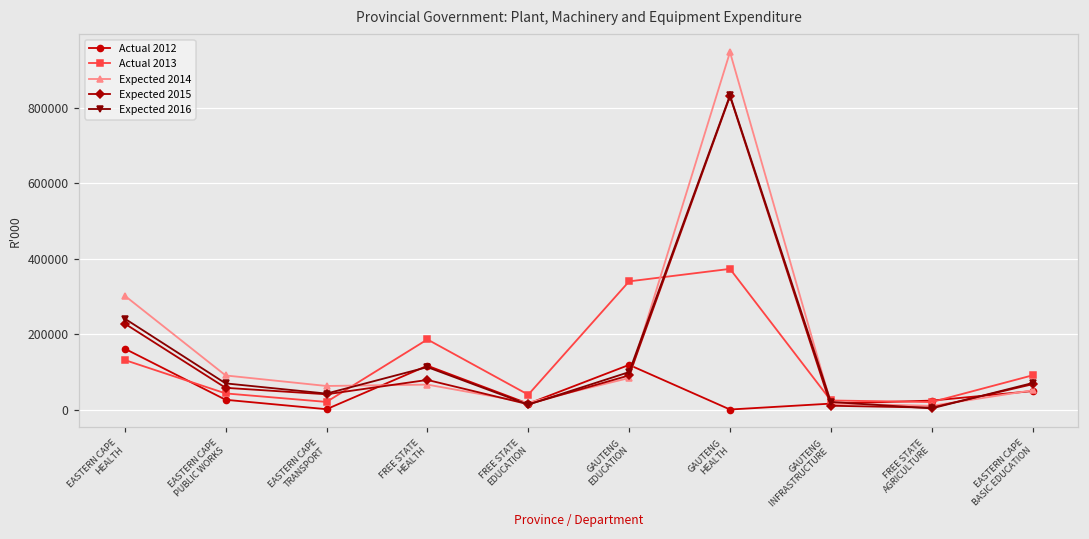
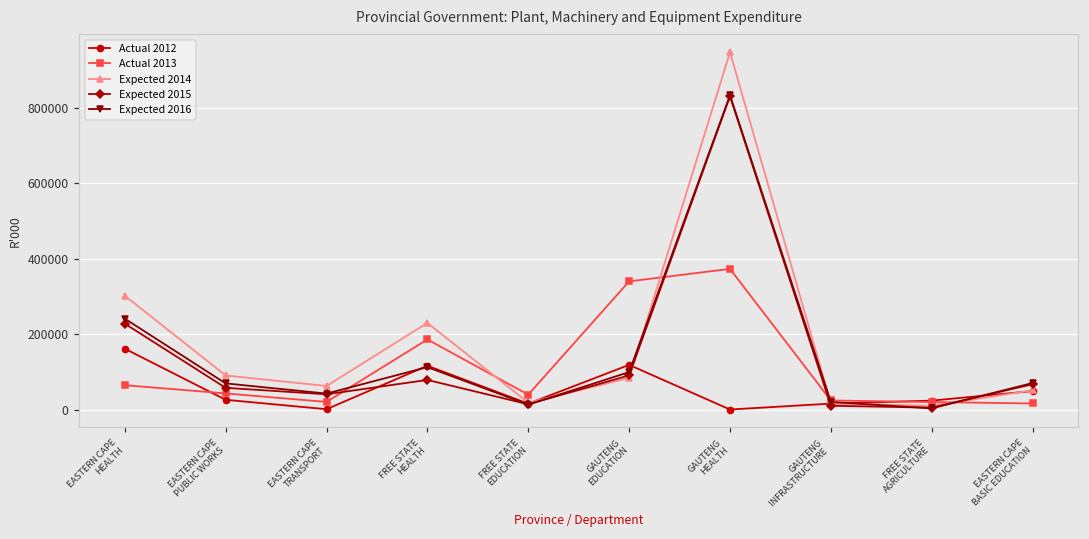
  {
    "Actual 2013": {
-     "EASTERN CAPE HEALTH": 130000,
+     "EASTERN CAPE HEALTH": 60000,
      "EASTERN CAPE PUBLIC WORKS": 40000,
      "EASTERN CAPE TRANSPORT": 20000,
      "FREE STATE HEALTH": 190000,
      "FREE STATE EDUCATION": 40000,
      "GAUTENG EDUCATION": 340000,
      "GAUTENG HEALTH": 370000,
-     "EASTERN CAPE BASIC EDUCATION": 90000
+     "EASTERN CAPE BASIC EDUCATION": 20000
    },
    "Expected 2014": {
      "EASTERN CAPE HEALTH": 300000,
      "EASTERN CAPE PUBLIC WORKS": 90000,
      "EASTERN CAPE TRANSPORT": 60000,
-     "FREE STATE HEALTH": 70000,
+     "FREE STATE HEALTH": 230000,
      "GAUTENG HEALTH": 950000
    }
  }
